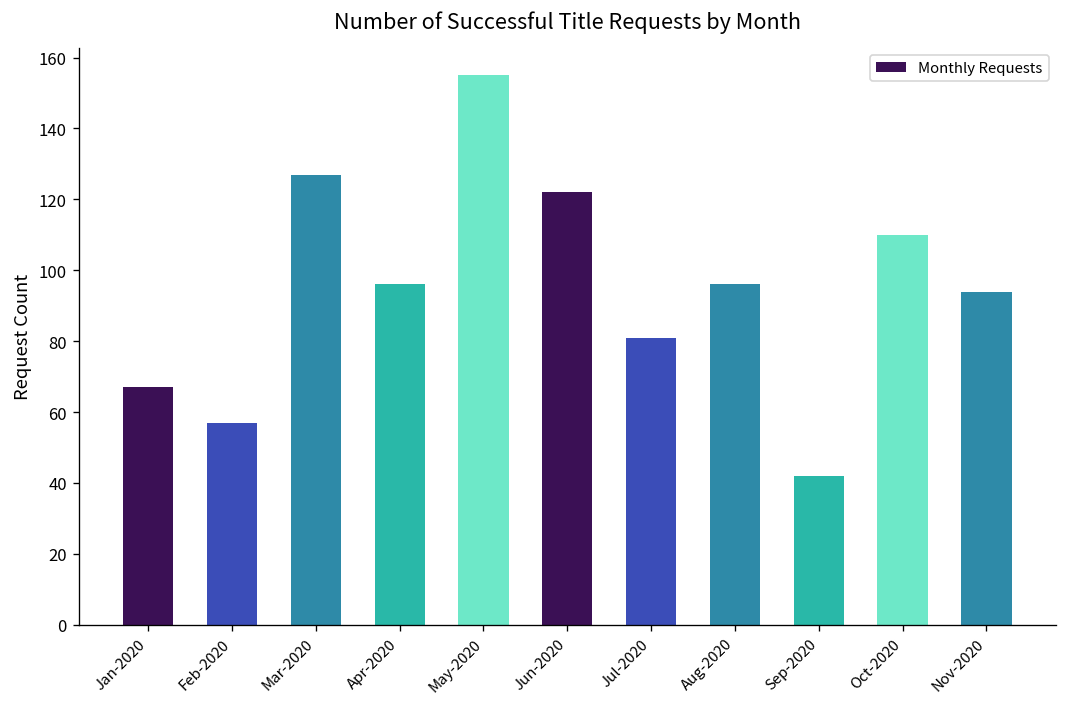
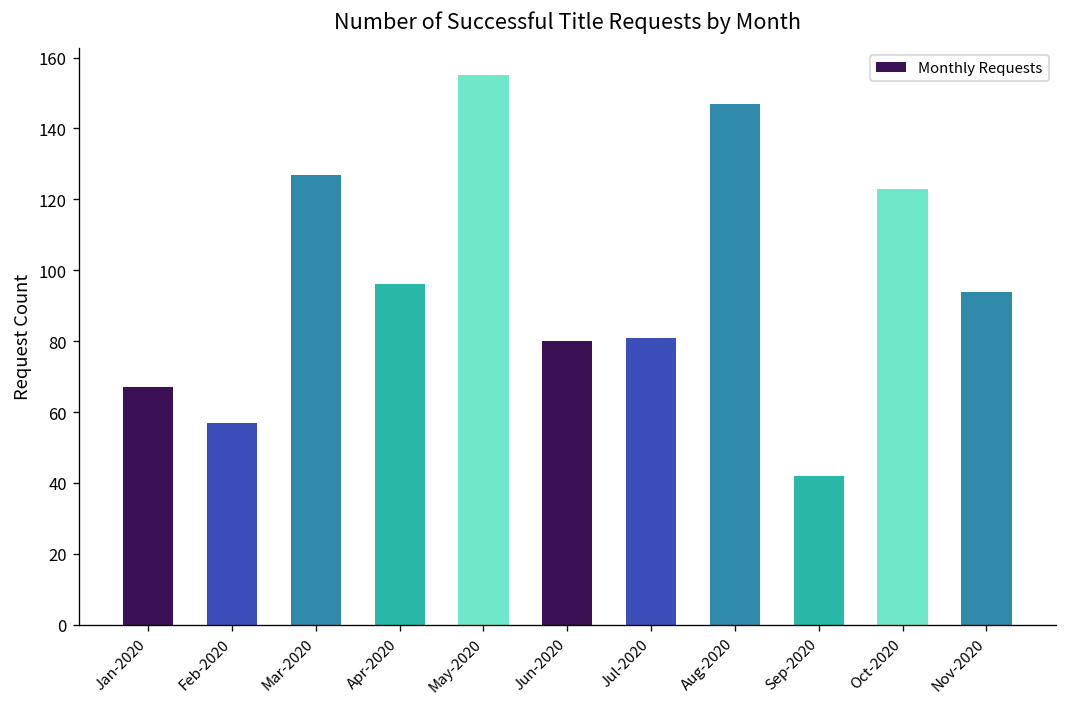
  {
    "Jan-2020": 67,
    "Feb-2020": 57,
    "Mar-2020": 127,
    "Apr-2020": 96,
    "May-2020": 155,
-   "Jun-2020": 122,
+   "Jun-2020": 80,
    "Jul-2020": 81,
-   "Aug-2020": 96,
+   "Aug-2020": 147,
    "Sep-2020": 42,
-   "Oct-2020": 110,
+   "Oct-2020": 123,
    "Nov-2020": 94
  }
